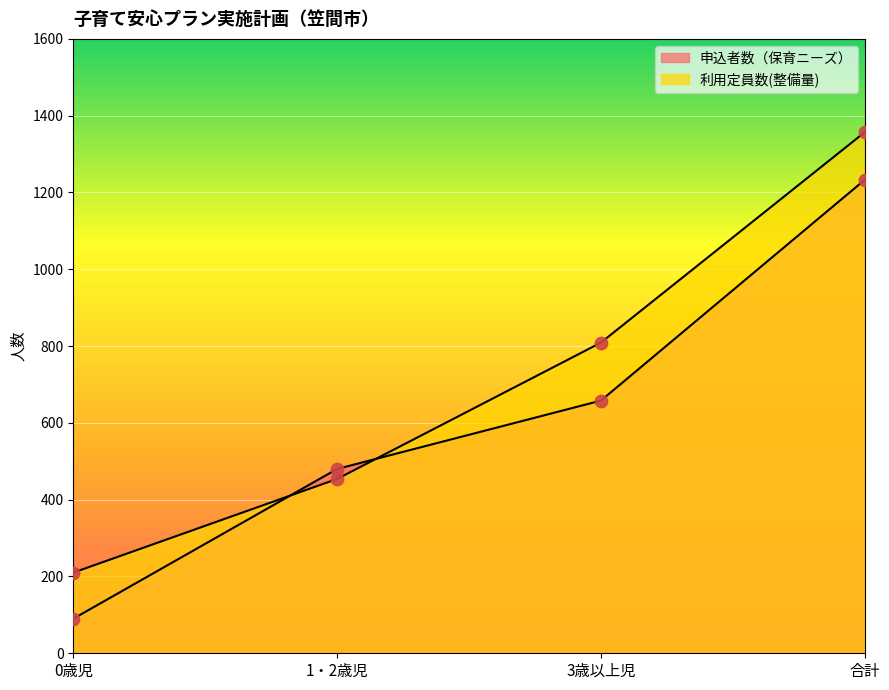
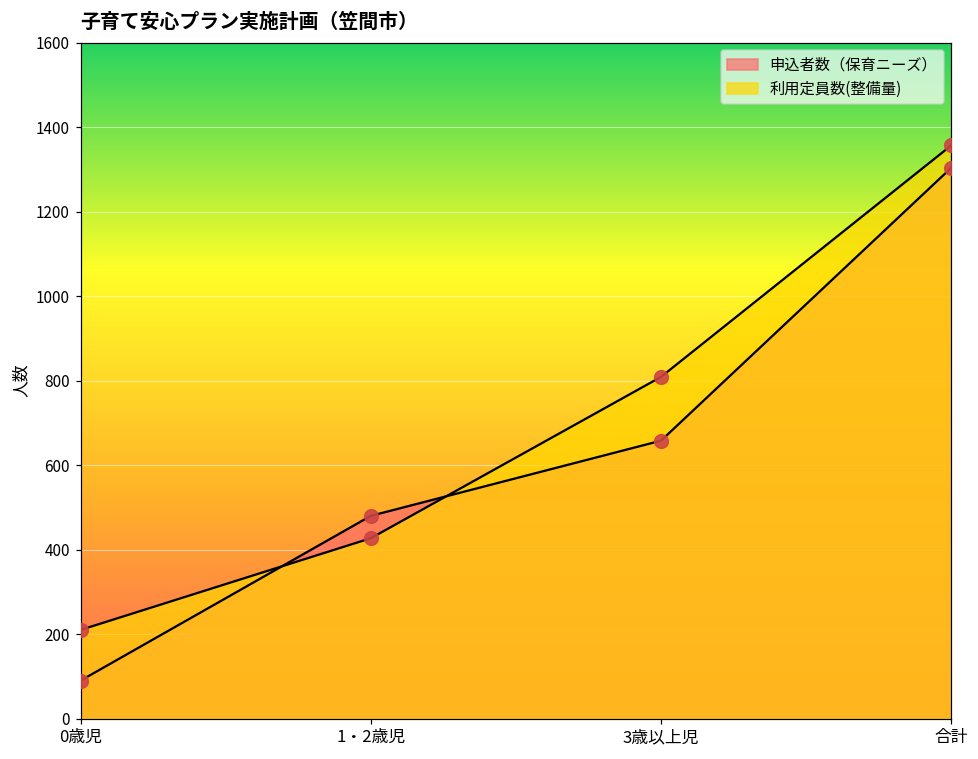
  {
    "申込者数（保育ニーズ）": {
      "0歳児": 90,
      "1・2歳児": 480,
      "3歳以上児": 660,
-     "合計": 1230
+     "合計": 1300
    },
    "利用定員数(整備量)": {
      "0歳児": 210,
-     "1・2歳児": 450,
+     "1・2歳児": 430,
      "3歳以上児": 810,
      "合計": 1360
    }
  }
